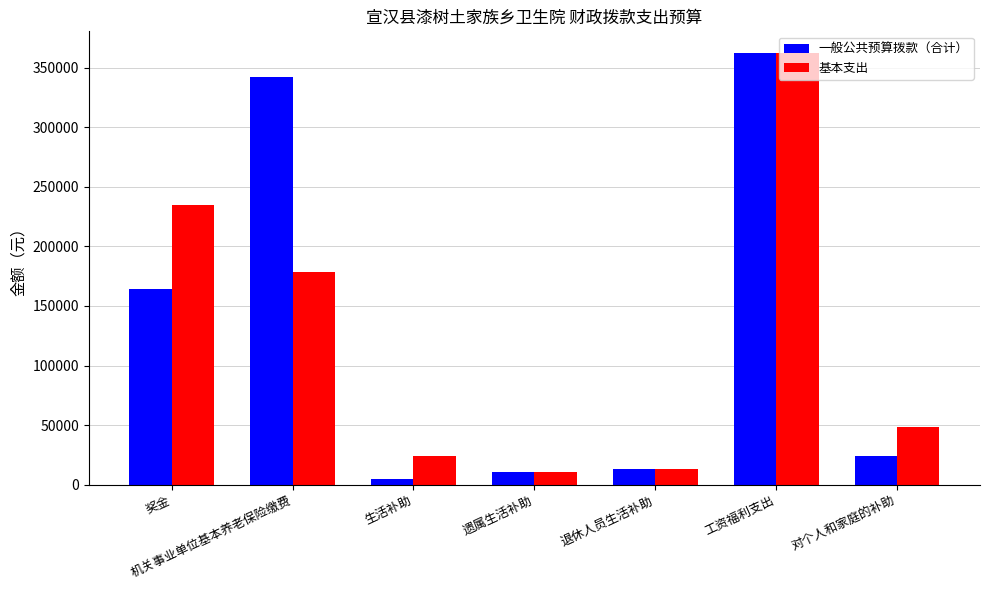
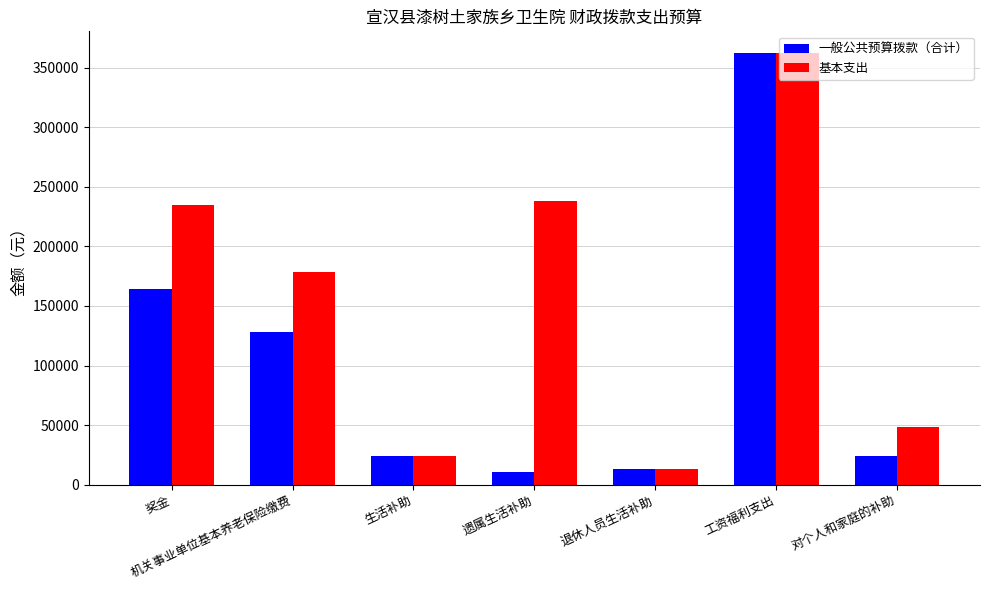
  {
    "一般公共预算拨款（合计）": {
      "奖金": 164000,
-     "机关事业单位基本养老保险缴费": 343000,
-     "生活补助": 5000,
+     "机关事业单位基本养老保险缴费": 128000,
+     "生活补助": 24000,
      "遗属生活补助": 11000,
      "退休人员生活补助": 13000,
      "工资福利支出": 363000,
      "对个人和家庭的补助": 24000
    },
    "基本支出": {
      "奖金": 235000,
      "机关事业单位基本养老保险缴费": 178000,
      "生活补助": 24000,
-     "遗属生活补助": 11000,
+     "遗属生活补助": 238000,
      "退休人员生活补助": 13000,
      "对个人和家庭的补助": 49000
    }
  }
